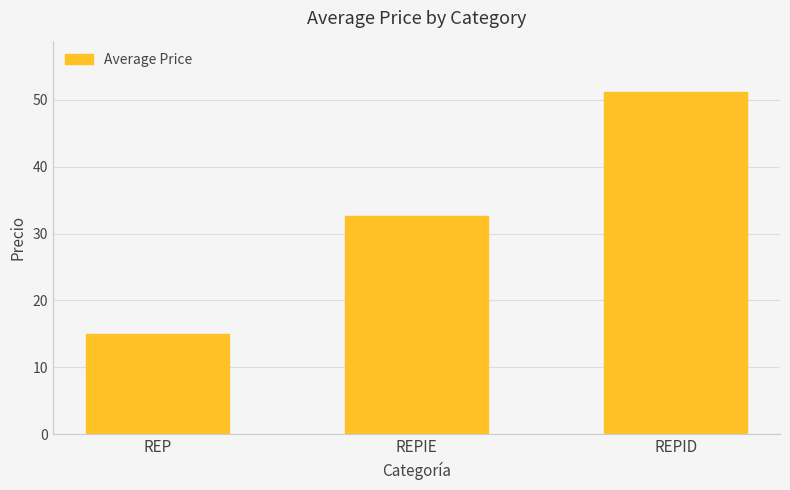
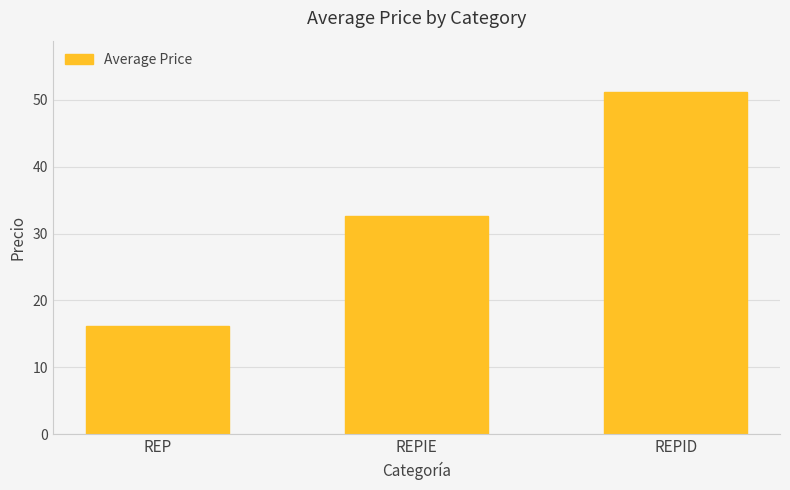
  {
-   "REP": 15,
+   "REP": 16,
    "REPIE": 33,
    "REPID": 51
  }
